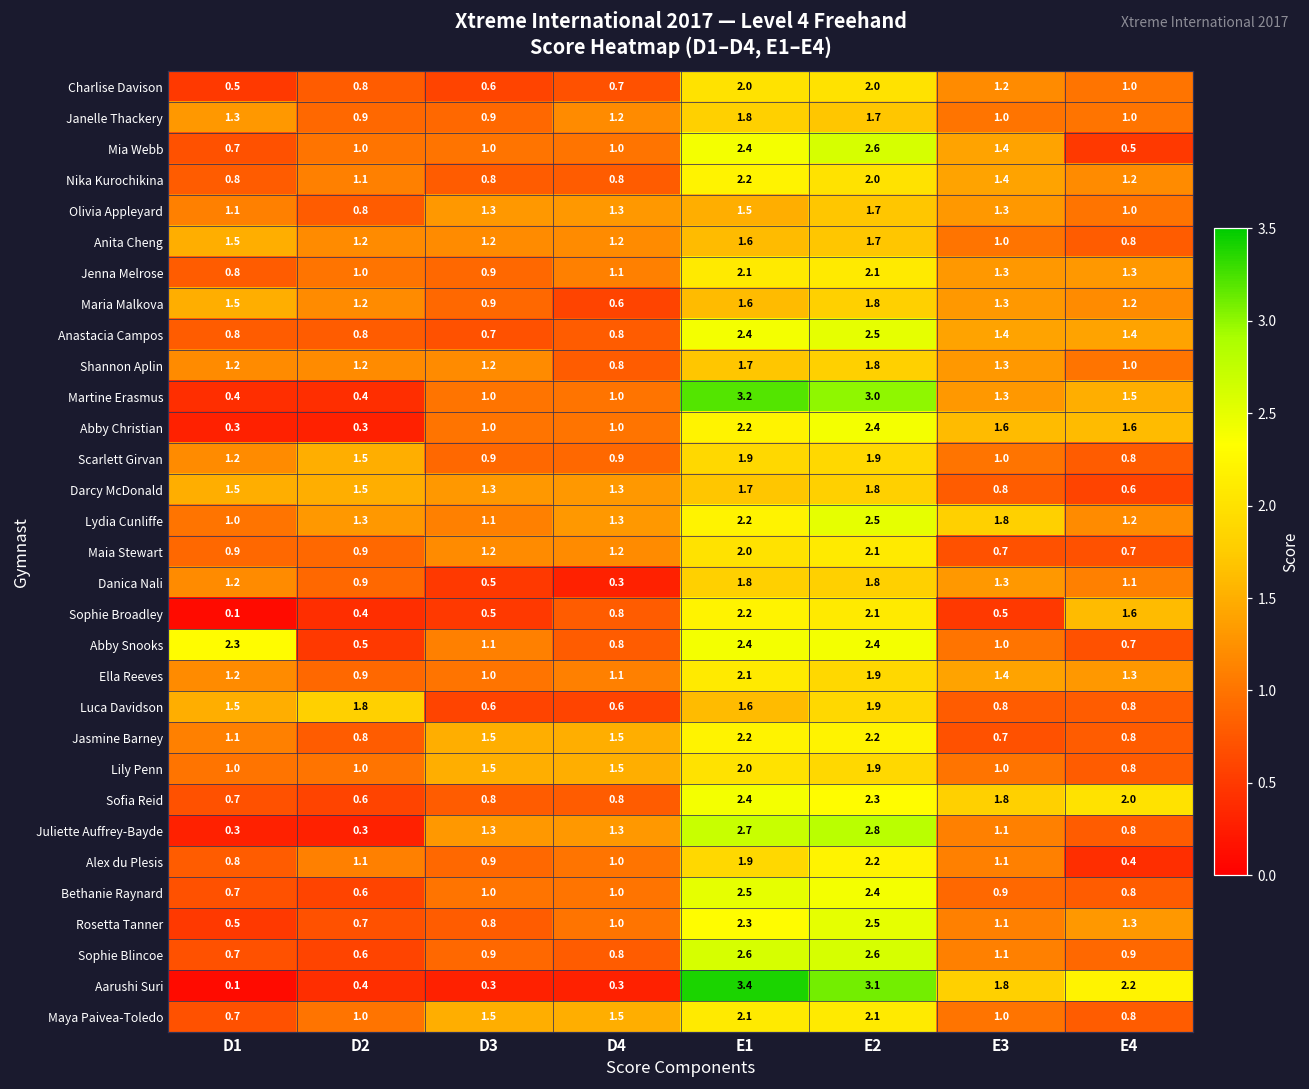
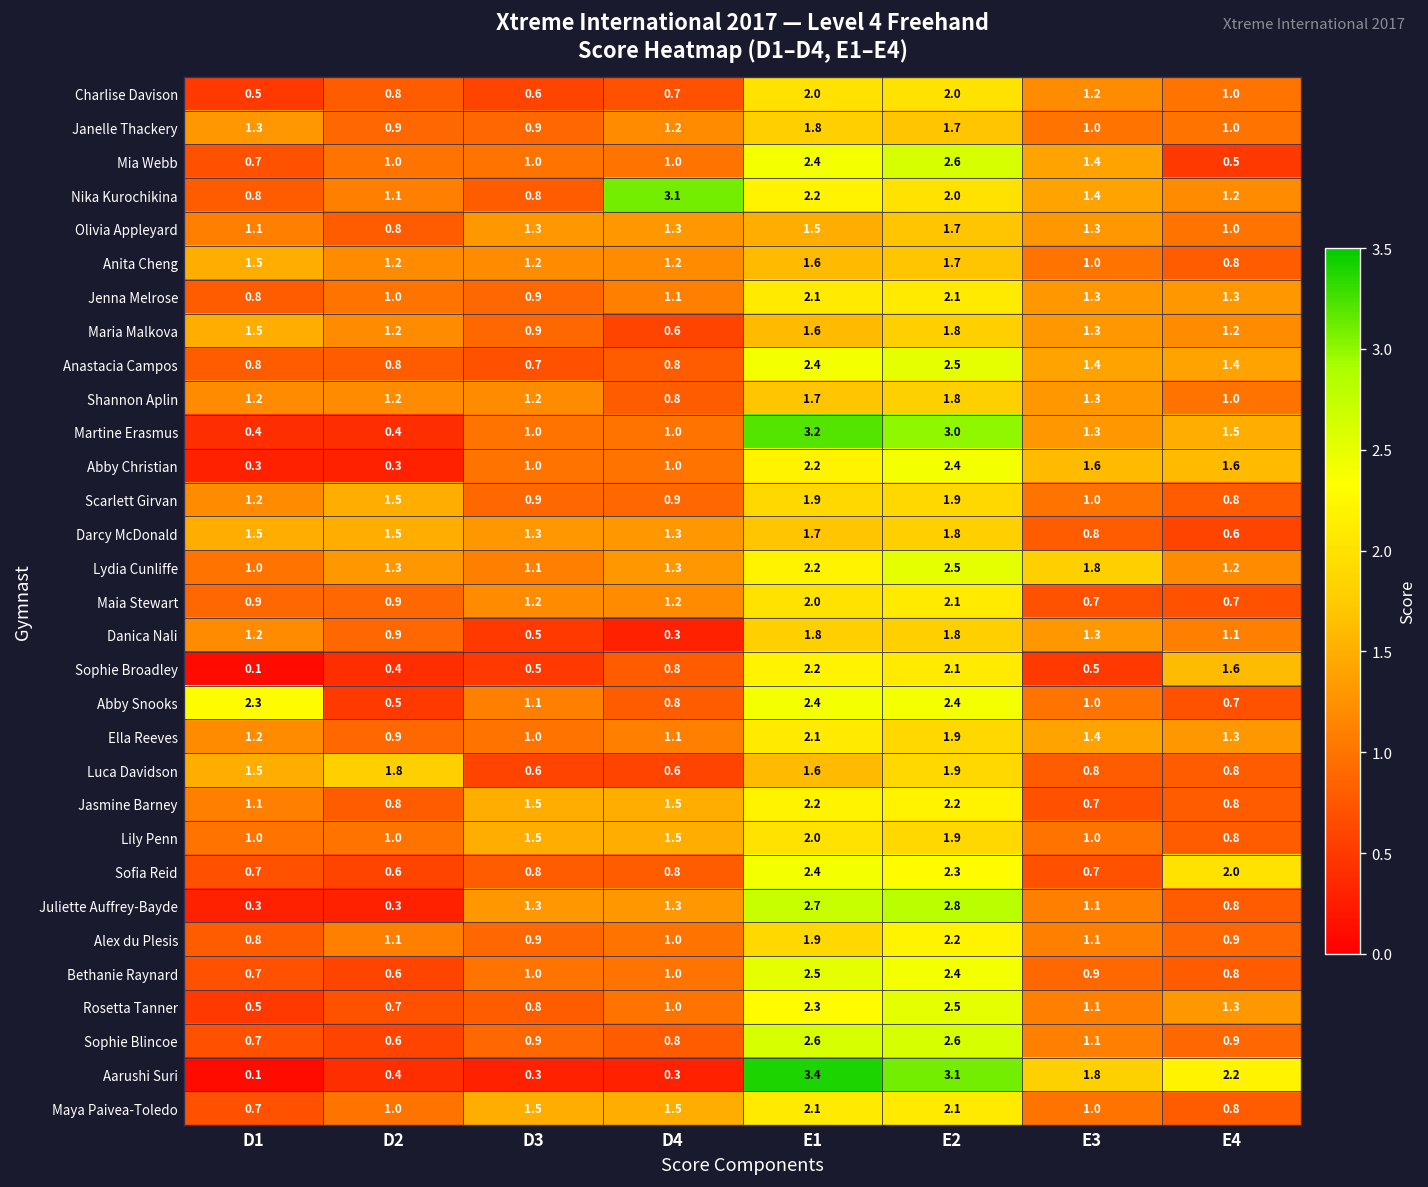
  {
    "Nika Kurochikina": {
      "D1": 0.8,
      "D2": 1.1,
      "D3": 0.8,
-     "D4": 0.8,
+     "D4": 3.1,
      "E1": 2.2,
      "E2": 2.0,
      "E3": 1.4,
      "E4": 1.2
    },
    "Sofia Reid": {
      "D1": 0.7,
      "D2": 0.6,
      "D3": 0.8,
      "D4": 0.8,
      "E1": 2.4,
      "E2": 2.3,
-     "E3": 1.8,
+     "E3": 0.7,
      "E4": 2.0
    },
    "Alex du Plesis": {
      "D1": 0.8,
      "D2": 1.1,
      "D3": 0.9,
      "D4": 1.0,
      "E1": 1.9,
      "E2": 2.2,
      "E3": 1.1,
-     "E4": 0.4
+     "E4": 0.9
    }
  }
